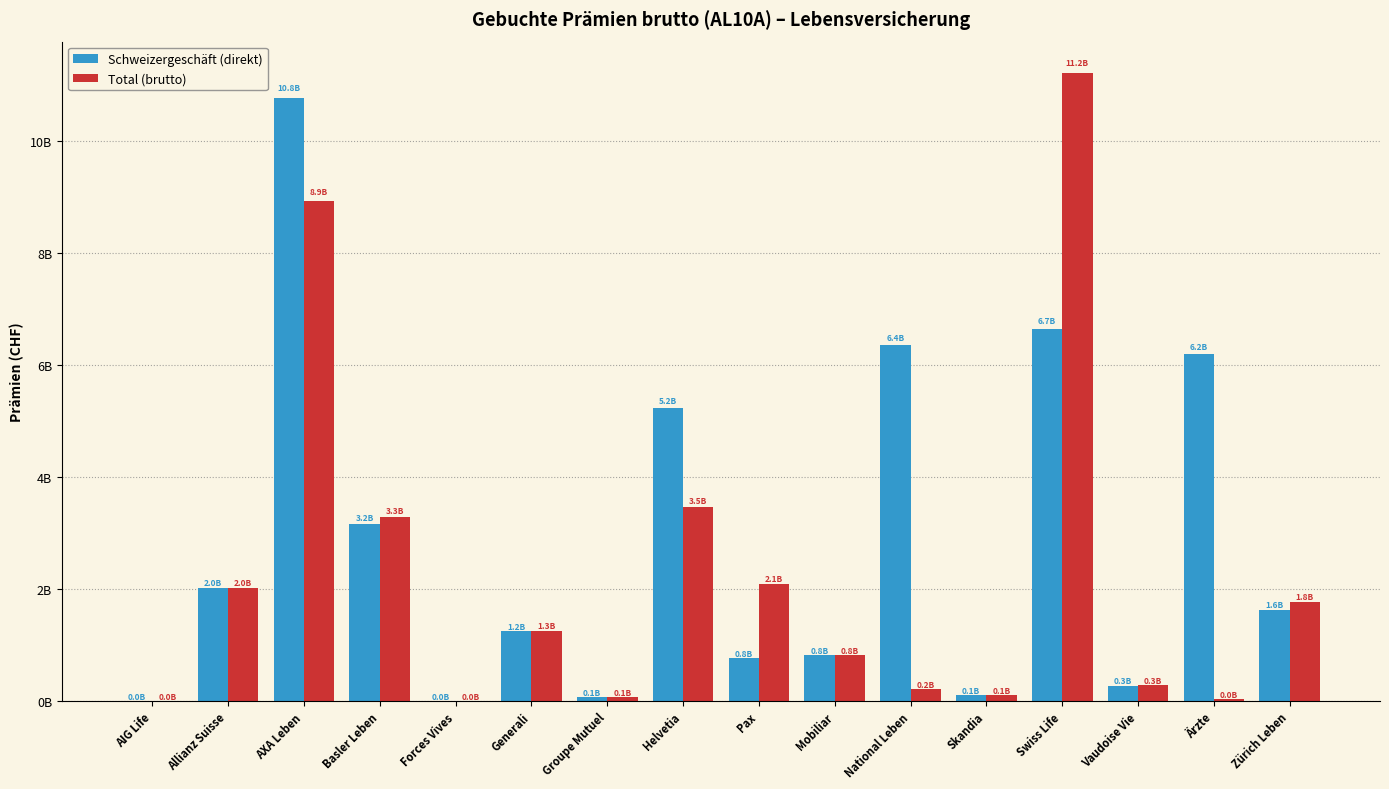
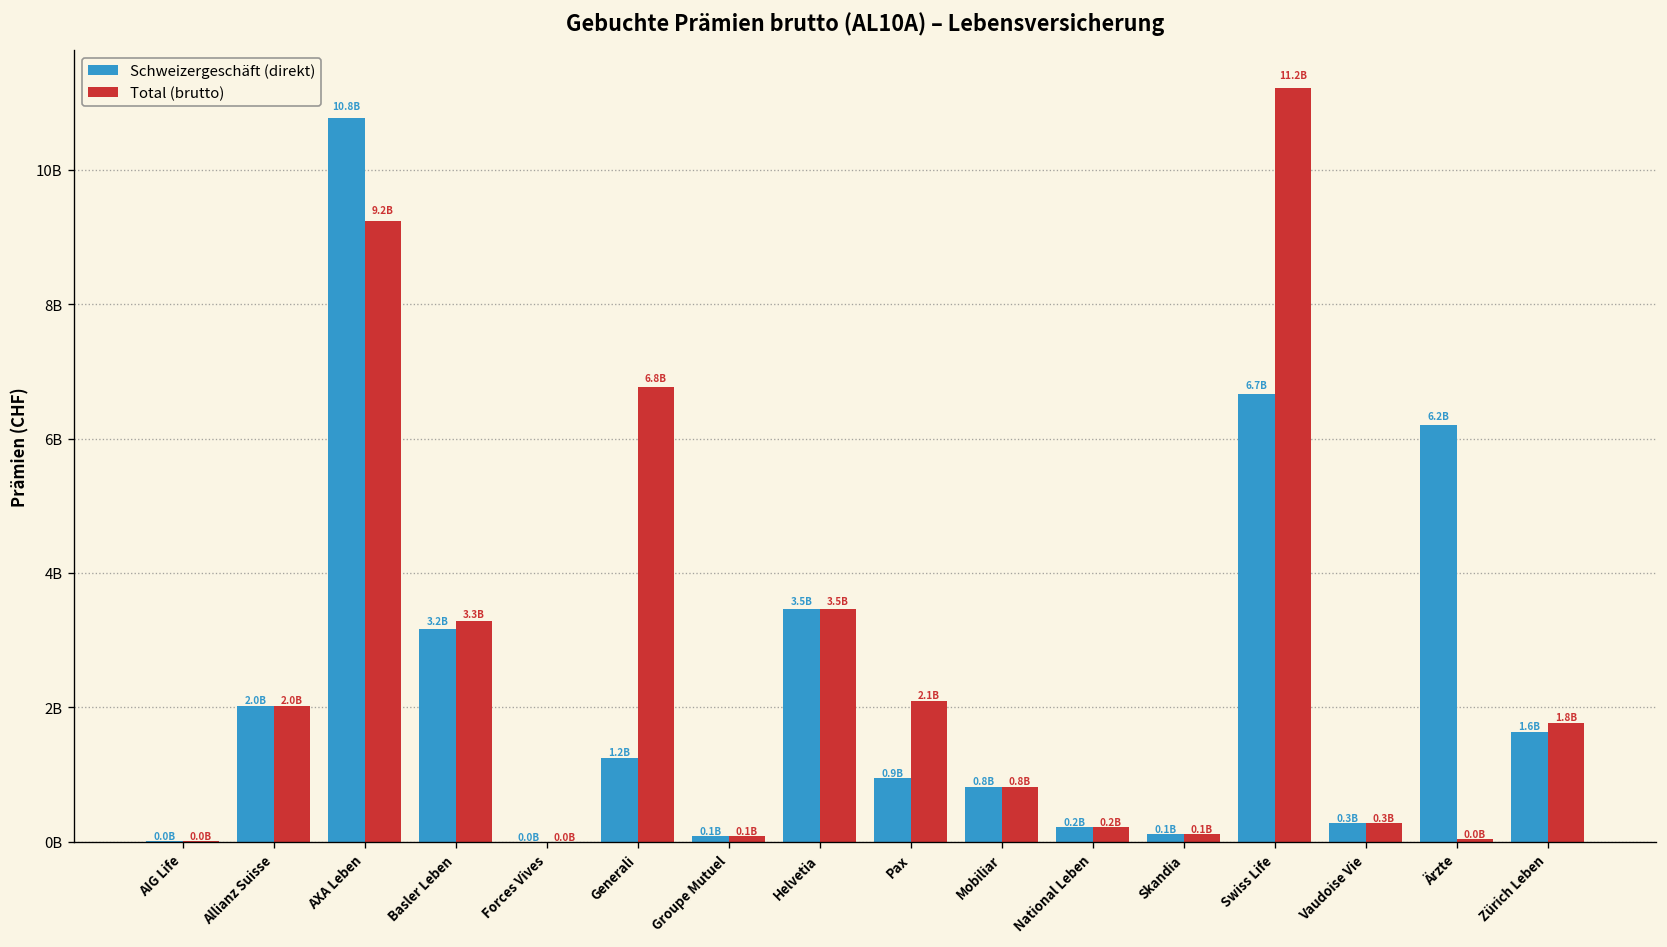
  {
    "Schweizergeschäft (direkt)": {
      "Allianz Suisse": "2.0B",
      "AXA Leben": "10.8B",
      "Basler Leben": "3.2B",
      "Generali": "1.2B",
      "Groupe Mutuel": "0.1B",
-     "Helvetia": "5.2B",
-     "Pax": "0.8B",
+     "Helvetia": "3.5B",
+     "Pax": "0.9B",
      "Mobiliar": "0.8B",
-     "National Leben": "6.4B",
+     "National Leben": "0.2B",
      "Skandia": "0.1B",
      "Swiss Life": "6.7B",
      "Vaudoise Vie": "0.3B",
      "Ärzte": "6.2B",
      "Zürich Leben": "1.6B"
    },
    "Total (brutto)": {
      "Allianz Suisse": "2.0B",
-     "AXA Leben": "8.9B",
+     "AXA Leben": "9.2B",
      "Basler Leben": "3.3B",
-     "Generali": "1.3B",
+     "Generali": "6.8B",
      "Groupe Mutuel": "0.1B",
      "Helvetia": "3.5B",
      "Pax": "2.1B",
      "Mobiliar": "0.8B",
      "National Leben": "0.2B",
      "Skandia": "0.1B",
      "Swiss Life": "11.2B",
      "Vaudoise Vie": "0.3B",
      "Zürich Leben": "1.8B"
    }
  }
